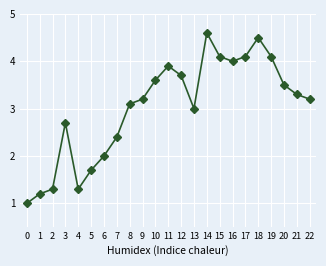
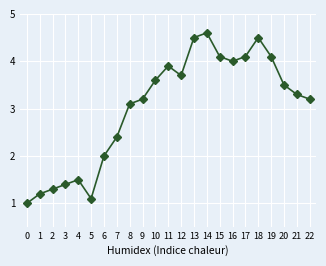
  {
    "0": 1.0,
    "1": 1.2,
    "2": 1.3,
-   "3": 2.7,
-   "4": 1.3,
-   "5": 1.7,
+   "3": 1.4,
+   "4": 1.5,
+   "5": 1.1,
    "6": 2.0,
    "7": 2.4,
    "8": 3.1,
    "9": 3.2,
    "10": 3.6,
    "11": 3.9,
    "12": 3.7,
-   "13": 3.0,
+   "13": 4.5,
    "14": 4.6,
    "15": 4.1,
    "16": 4.0,
    "17": 4.1,
    "18": 4.5,
    "19": 4.1,
    "20": 3.5,
    "21": 3.3,
    "22": 3.2
  }
